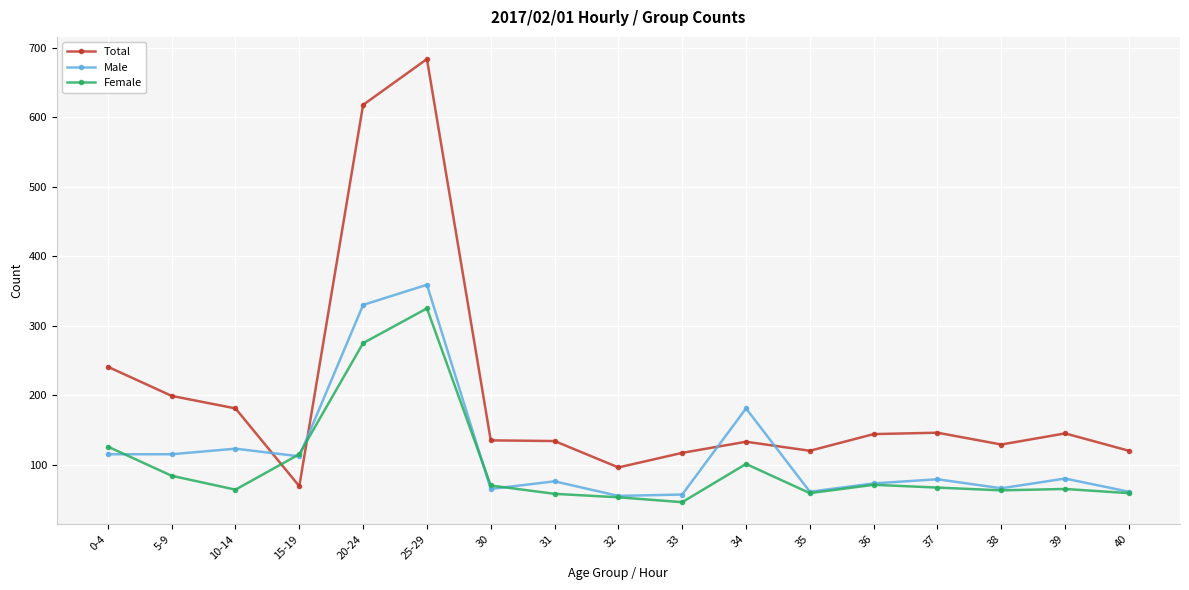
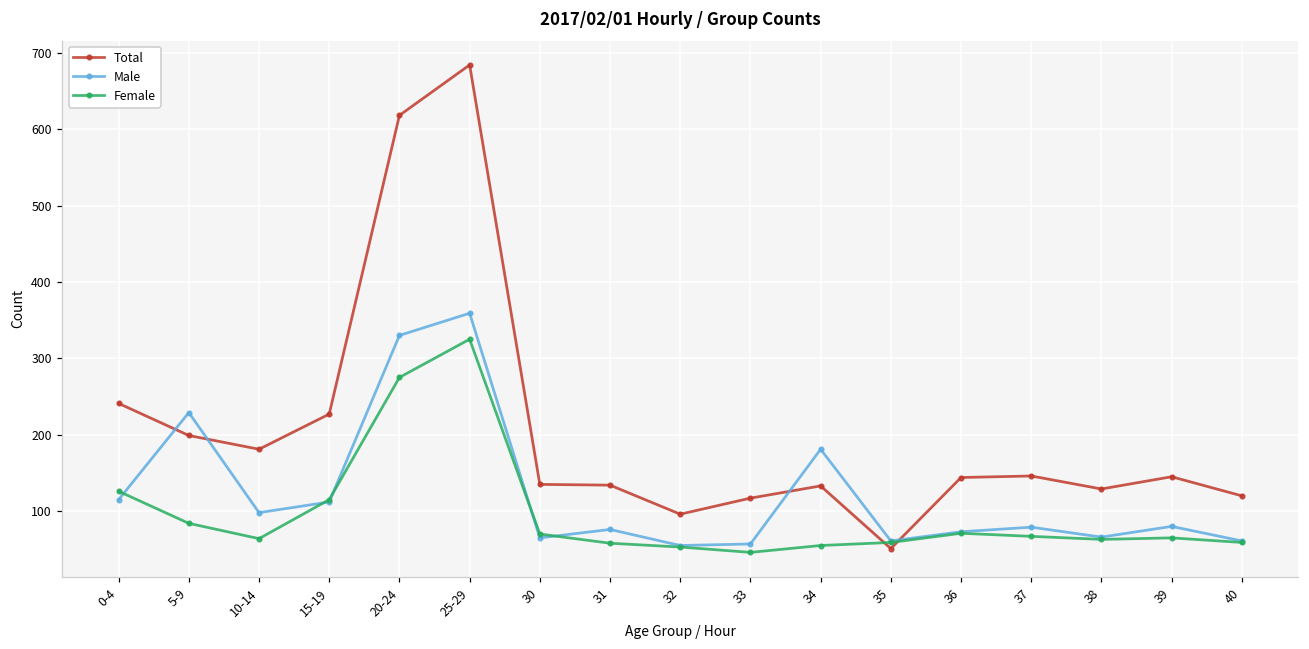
  {
    "Total": {
      "0-4": 240,
      "5-9": 200,
      "10-14": 180,
-     "15-19": 70,
+     "15-19": 230,
      "20-24": 620,
      "25-29": 680,
      "30": 140,
      "31": 130,
      "32": 100,
      "33": 120,
      "34": 130,
-     "35": 120,
+     "35": 50,
      "36": 140,
      "37": 150,
      "38": 130,
      "39": 150,
      "40": 120
    },
    "Male": {
      "0-4": 120,
-     "5-9": 120,
-     "10-14": 120,
+     "5-9": 230,
+     "10-14": 100,
      "20-24": 330,
      "25-29": 360,
      "30": 70,
      "31": 80,
      "33": 60,
      "34": 180,
      "37": 80,
      "39": 80
    },
    "Female": {
      "0-4": 130,
      "5-9": 80,
      "10-14": 60,
      "20-24": 280,
      "25-29": 330,
      "30": 70,
      "31": 60,
      "33": 50,
-     "34": 100,
+     "34": 60,
      "37": 70,
      "39": 70
    }
  }
